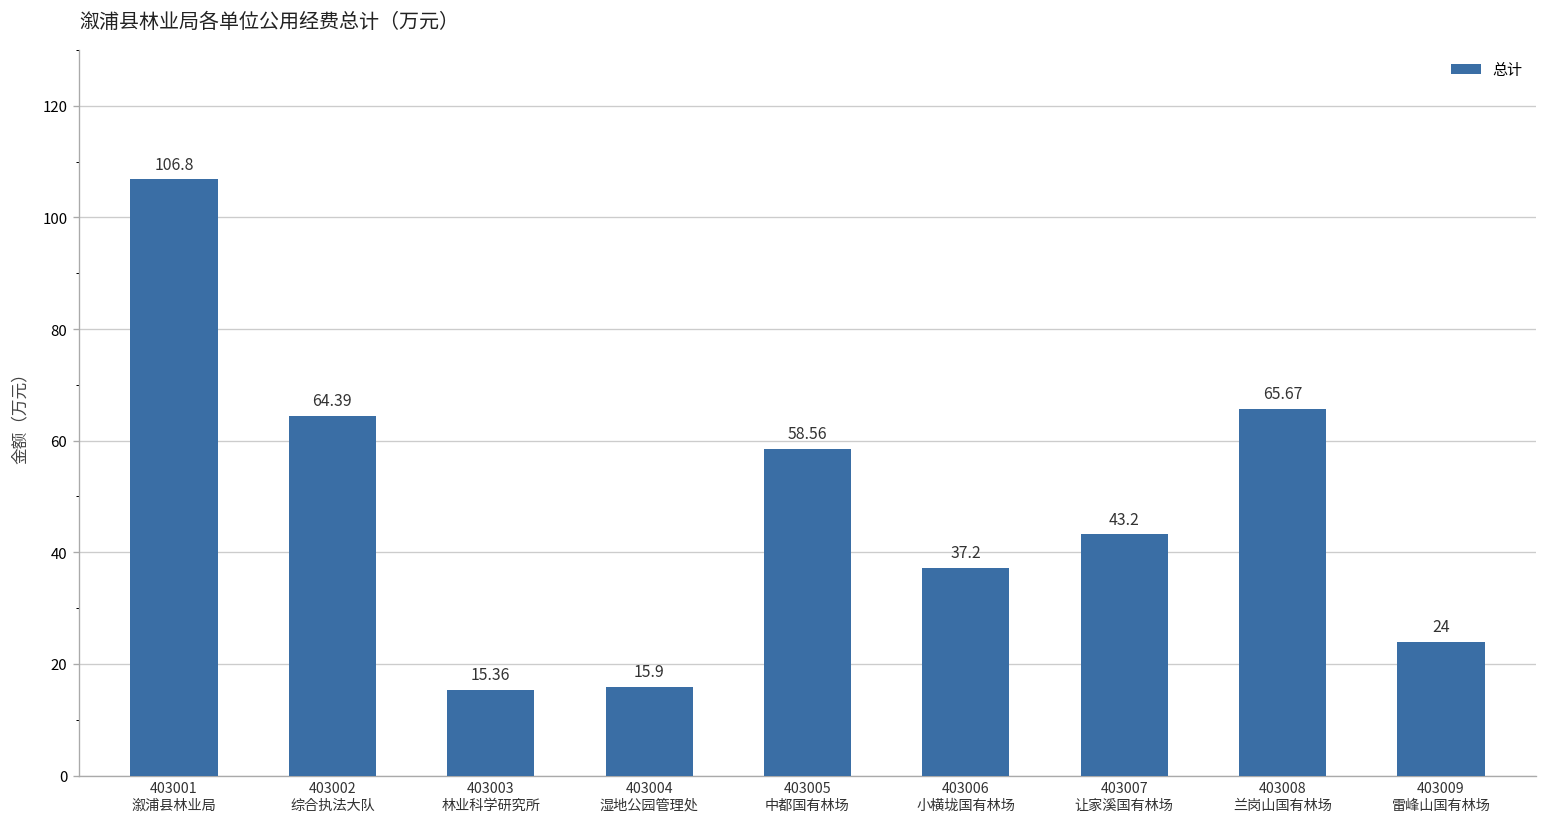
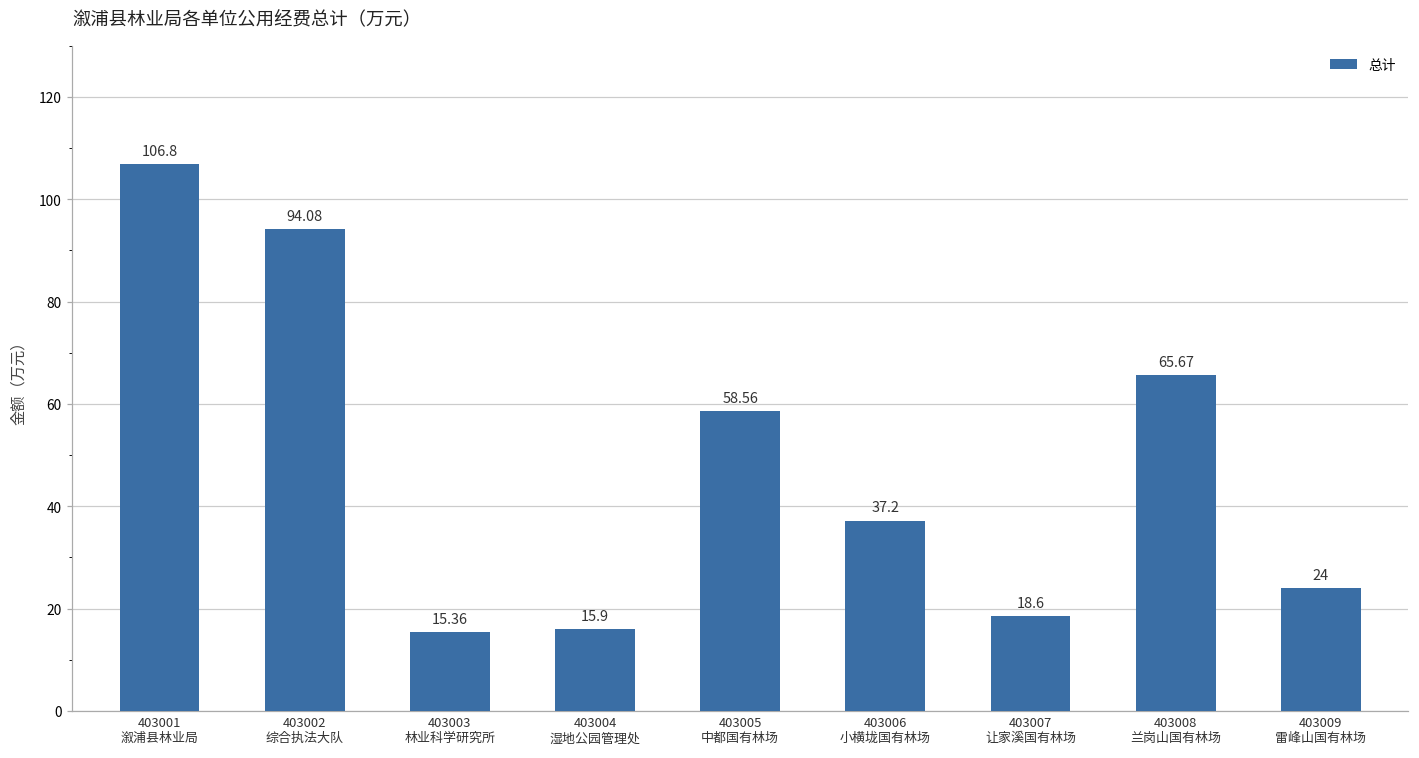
  {
    "403001 溆浦县林业局": 106.8,
-   "403002 综合执法大队": 64.39,
+   "403002 综合执法大队": 94.08,
    "403003 林业科学研究所": 15.36,
    "403004 湿地公园管理处": 15.9,
    "403005 中都国有林场": 58.56,
    "403006 小横垅国有林场": 37.2,
-   "403007 让家溪国有林场": 43.2,
+   "403007 让家溪国有林场": 18.6,
    "403008 兰岗山国有林场": 65.67,
    "403009 雷峰山国有林场": 24
  }
